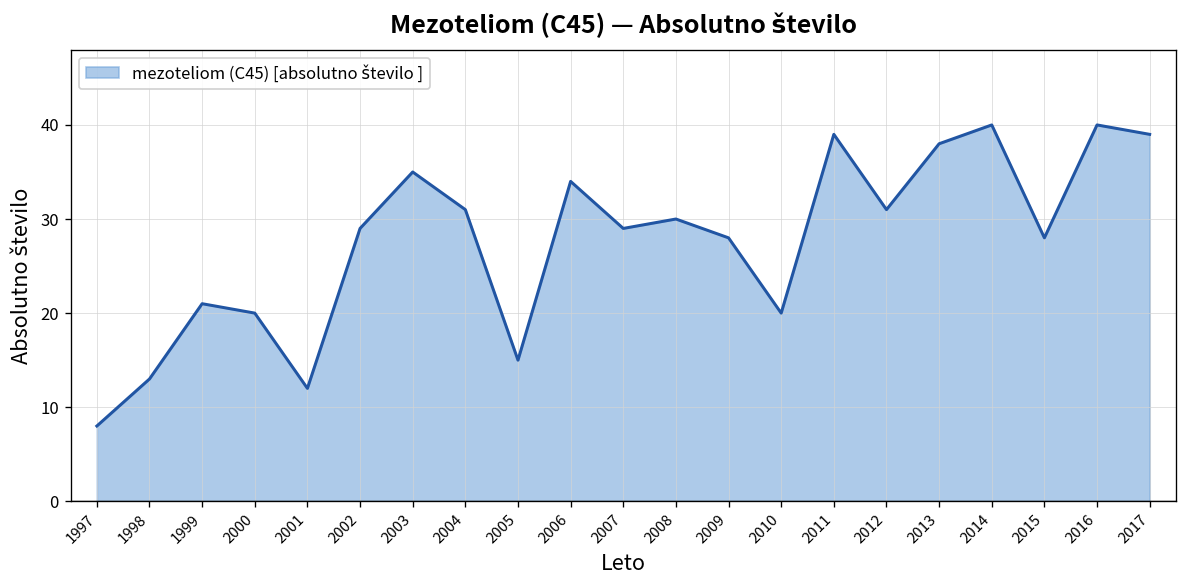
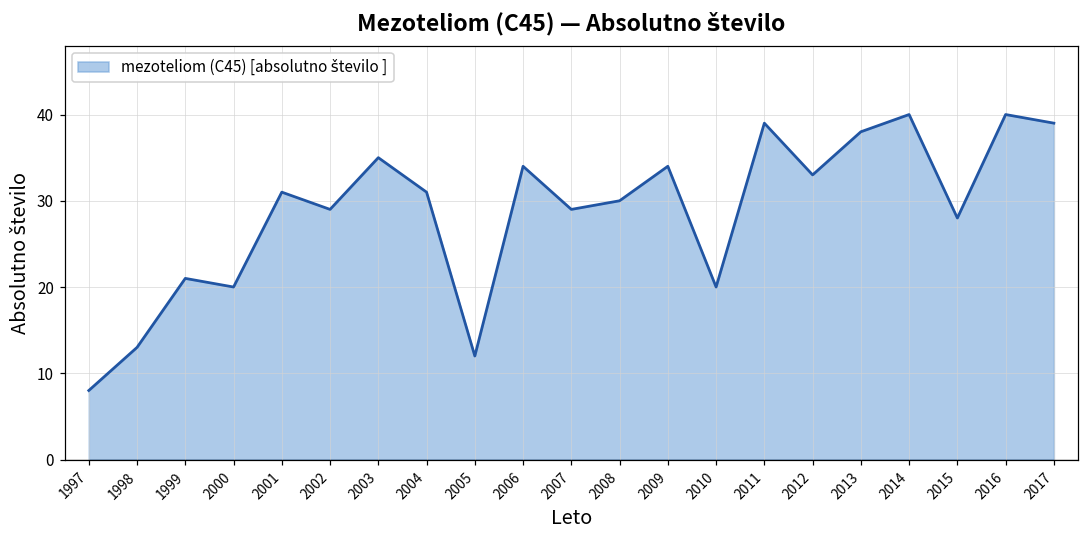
  {
    "1997": 8,
    "1998": 13,
    "1999": 21,
    "2000": 20,
-   "2001": 12,
+   "2001": 31,
    "2002": 29,
    "2003": 35,
    "2004": 31,
-   "2005": 15,
+   "2005": 12,
    "2006": 34,
    "2007": 29,
    "2008": 30,
-   "2009": 28,
+   "2009": 34,
    "2010": 20,
    "2011": 39,
-   "2012": 31,
+   "2012": 33,
    "2013": 38,
    "2014": 40,
    "2015": 28,
    "2016": 40,
    "2017": 39
  }
